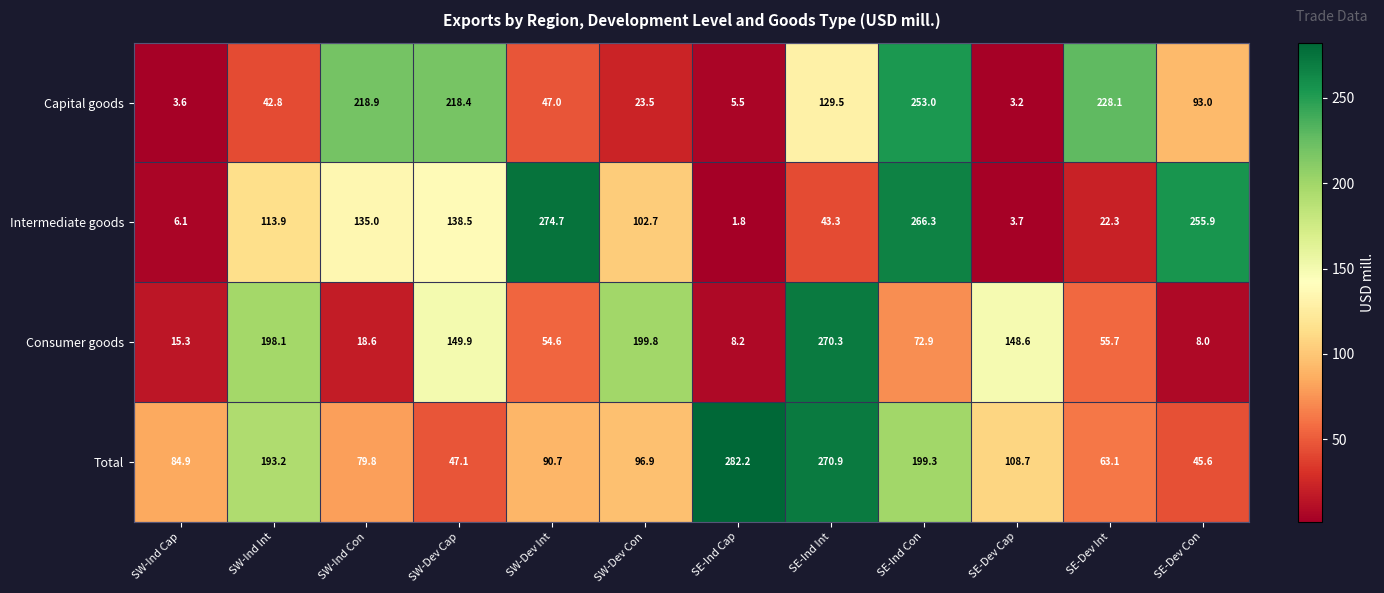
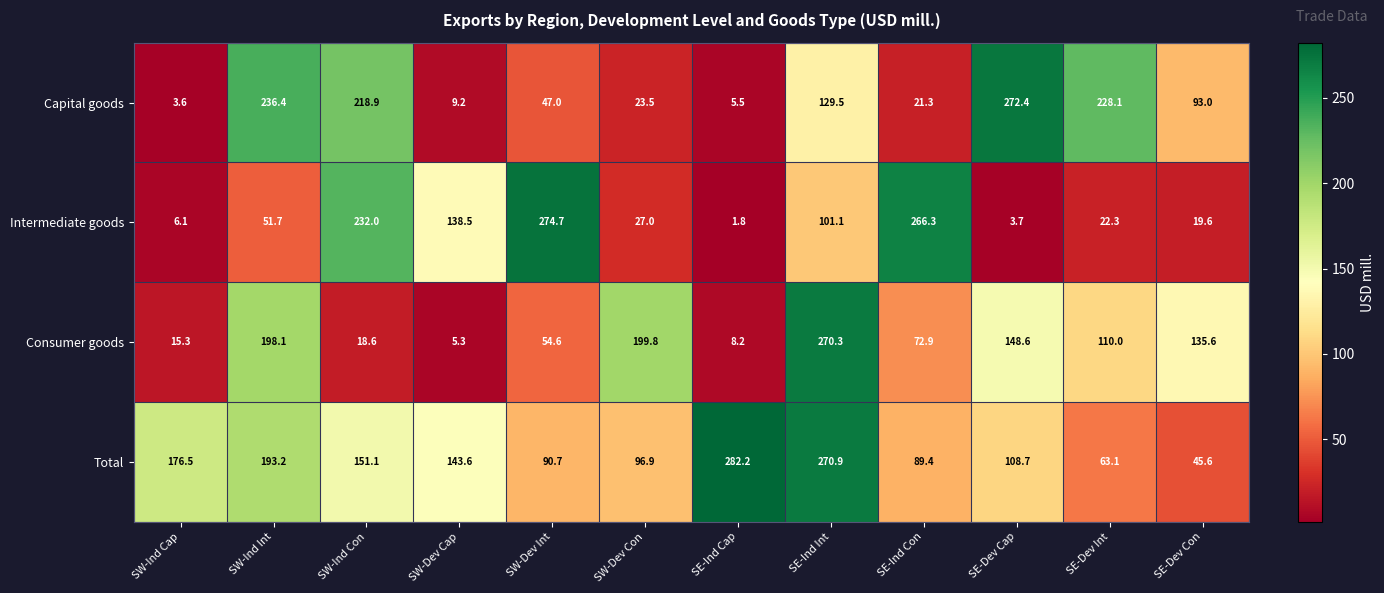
  {
    "Capital goods": {
      "SW-Ind Cap": 3.6,
-     "SW-Ind Int": 42.8,
+     "SW-Ind Int": 236.4,
      "SW-Ind Con": 218.9,
-     "SW-Dev Cap": 218.4,
+     "SW-Dev Cap": 9.2,
      "SW-Dev Int": 47.0,
      "SW-Dev Con": 23.5,
      "SE-Ind Cap": 5.5,
      "SE-Ind Int": 129.5,
-     "SE-Ind Con": 253.0,
-     "SE-Dev Cap": 3.2,
+     "SE-Ind Con": 21.3,
+     "SE-Dev Cap": 272.4,
      "SE-Dev Int": 228.1,
      "SE-Dev Con": 93.0
    },
    "Intermediate goods": {
      "SW-Ind Cap": 6.1,
-     "SW-Ind Int": 113.9,
-     "SW-Ind Con": 135.0,
+     "SW-Ind Int": 51.7,
+     "SW-Ind Con": 232.0,
      "SW-Dev Cap": 138.5,
      "SW-Dev Int": 274.7,
-     "SW-Dev Con": 102.7,
+     "SW-Dev Con": 27.0,
      "SE-Ind Cap": 1.8,
-     "SE-Ind Int": 43.3,
+     "SE-Ind Int": 101.1,
      "SE-Ind Con": 266.3,
      "SE-Dev Cap": 3.7,
      "SE-Dev Int": 22.3,
-     "SE-Dev Con": 255.9
+     "SE-Dev Con": 19.6
    },
    "Consumer goods": {
      "SW-Ind Cap": 15.3,
      "SW-Ind Int": 198.1,
      "SW-Ind Con": 18.6,
-     "SW-Dev Cap": 149.9,
+     "SW-Dev Cap": 5.3,
      "SW-Dev Int": 54.6,
      "SW-Dev Con": 199.8,
      "SE-Ind Cap": 8.2,
      "SE-Ind Int": 270.3,
      "SE-Ind Con": 72.9,
      "SE-Dev Cap": 148.6,
-     "SE-Dev Int": 55.7,
-     "SE-Dev Con": 8.0
+     "SE-Dev Int": 110.0,
+     "SE-Dev Con": 135.6
    },
    "Total": {
-     "SW-Ind Cap": 84.9,
+     "SW-Ind Cap": 176.5,
      "SW-Ind Int": 193.2,
-     "SW-Ind Con": 79.8,
-     "SW-Dev Cap": 47.1,
+     "SW-Ind Con": 151.1,
+     "SW-Dev Cap": 143.6,
      "SW-Dev Int": 90.7,
      "SW-Dev Con": 96.9,
      "SE-Ind Cap": 282.2,
      "SE-Ind Int": 270.9,
-     "SE-Ind Con": 199.3,
+     "SE-Ind Con": 89.4,
      "SE-Dev Cap": 108.7,
      "SE-Dev Int": 63.1,
      "SE-Dev Con": 45.6
    }
  }
